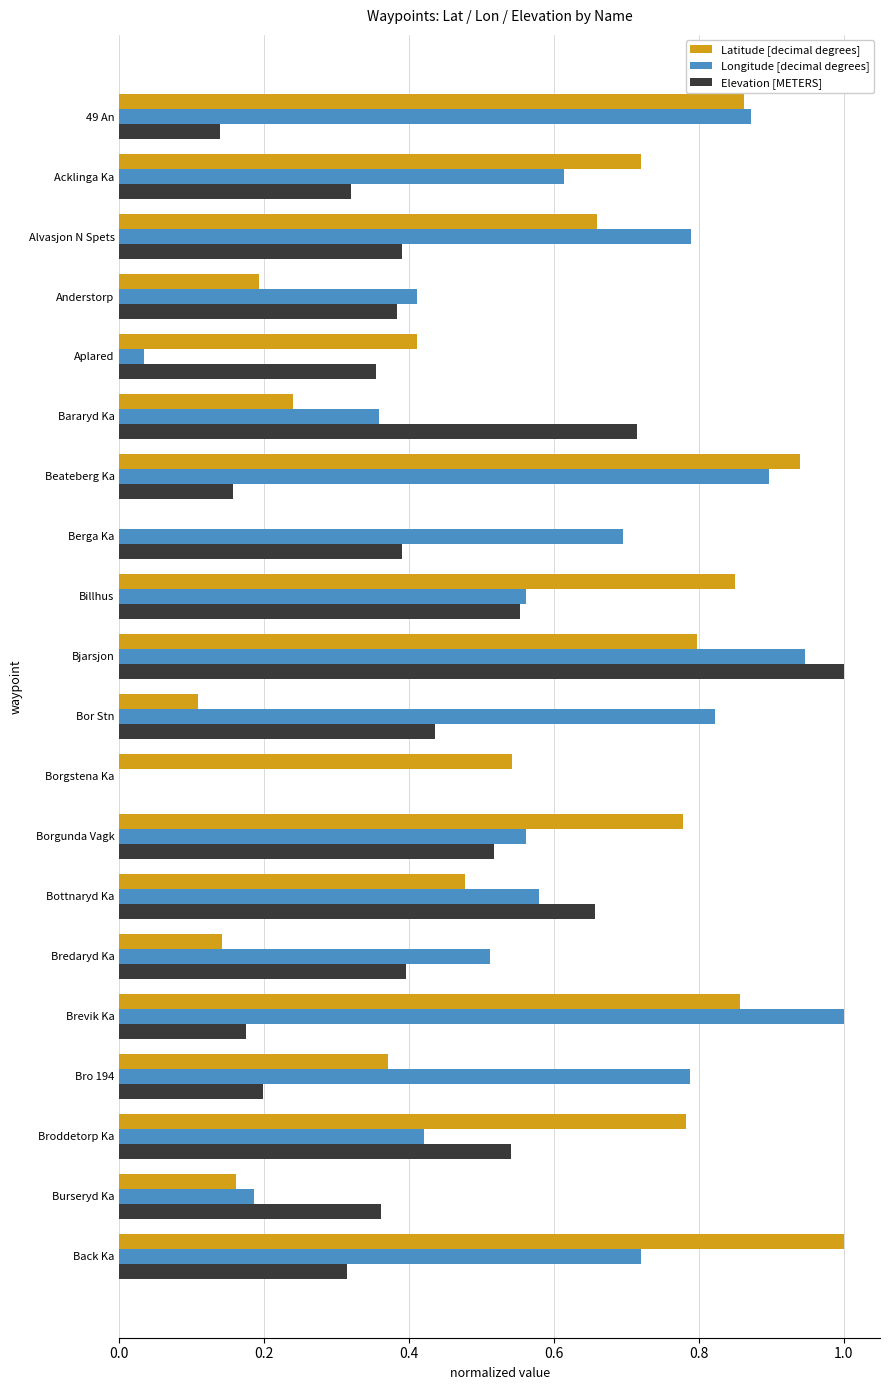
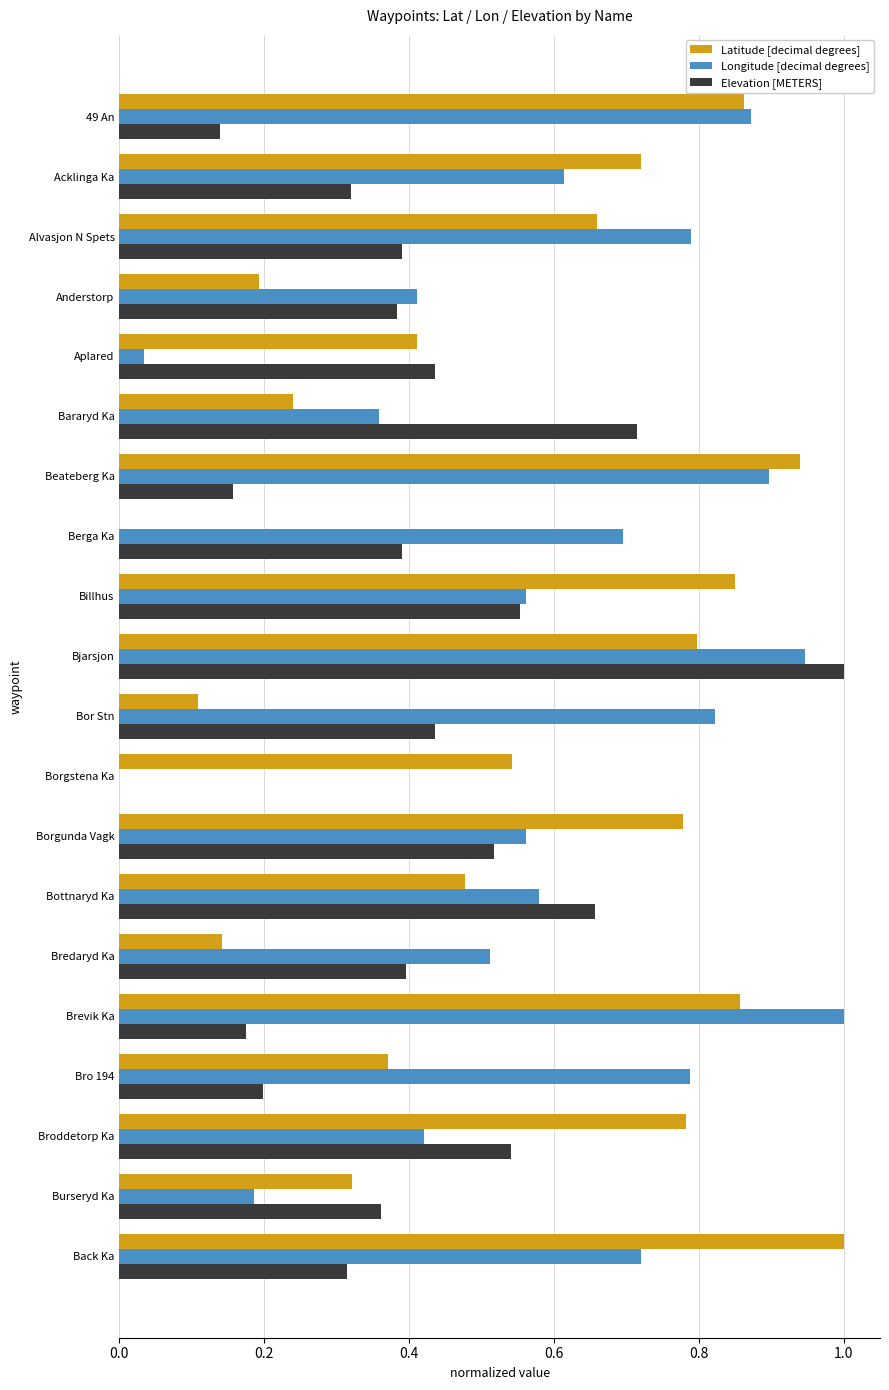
  {
    "Latitude [decimal degrees]": {
      "49 An": 0.86,
      "Acklinga Ka": 0.72,
      "Alvasjon N Spets": 0.66,
      "Anderstorp": 0.19,
      "Aplared": 0.41,
      "Bararyd Ka": 0.24,
      "Beateberg Ka": 0.94,
      "Berga Ka": 0.00,
      "Billhus": 0.85,
      "Bjarsjon": 0.80,
      "Bor Stn": 0.11,
      "Borgstena Ka": 0.54,
      "Borgunda Vagk": 0.78,
      "Bottnaryd Ka": 0.48,
      "Bredaryd Ka": 0.14,
      "Brevik Ka": 0.86,
      "Bro 194": 0.37,
      "Broddetorp Ka": 0.78,
-     "Burseryd Ka": 0.16,
+     "Burseryd Ka": 0.32,
      "Back Ka": 1.00
    },
    "Longitude [decimal degrees]": {
      "49 An": 0.87,
      "Acklinga Ka": 0.61,
      "Alvasjon N Spets": 0.79,
      "Anderstorp": 0.41,
      "Aplared": 0.03,
      "Bararyd Ka": 0.36,
      "Beateberg Ka": 0.90,
      "Berga Ka": 0.69,
      "Billhus": 0.56,
      "Bjarsjon": 0.95,
      "Bor Stn": 0.82,
      "Borgstena Ka": 0.00,
      "Borgunda Vagk": 0.56,
      "Bottnaryd Ka": 0.58,
      "Bredaryd Ka": 0.51,
      "Brevik Ka": 1.00,
      "Bro 194": 0.79,
      "Broddetorp Ka": 0.42,
      "Burseryd Ka": 0.19,
      "Back Ka": 0.72
    },
    "Elevation [METERS]": {
      "49 An": 0.14,
      "Acklinga Ka": 0.32,
      "Alvasjon N Spets": 0.39,
      "Anderstorp": 0.38,
-     "Aplared": 0.35,
+     "Aplared": 0.44,
      "Bararyd Ka": 0.72,
      "Beateberg Ka": 0.16,
      "Berga Ka": 0.39,
      "Billhus": 0.55,
      "Bjarsjon": 1.00,
      "Bor Stn": 0.44,
      "Borgstena Ka": 0.00,
      "Borgunda Vagk": 0.52,
      "Bottnaryd Ka": 0.66,
      "Bredaryd Ka": 0.40,
      "Brevik Ka": 0.17,
      "Bro 194": 0.20,
      "Broddetorp Ka": 0.54,
      "Burseryd Ka": 0.36,
      "Back Ka": 0.31
    }
  }
